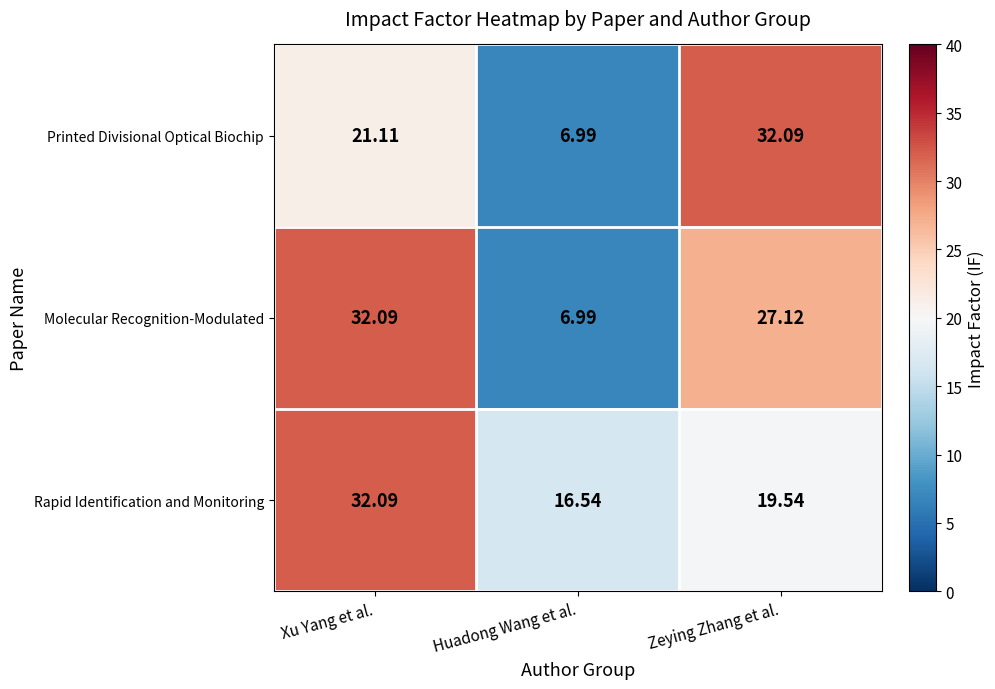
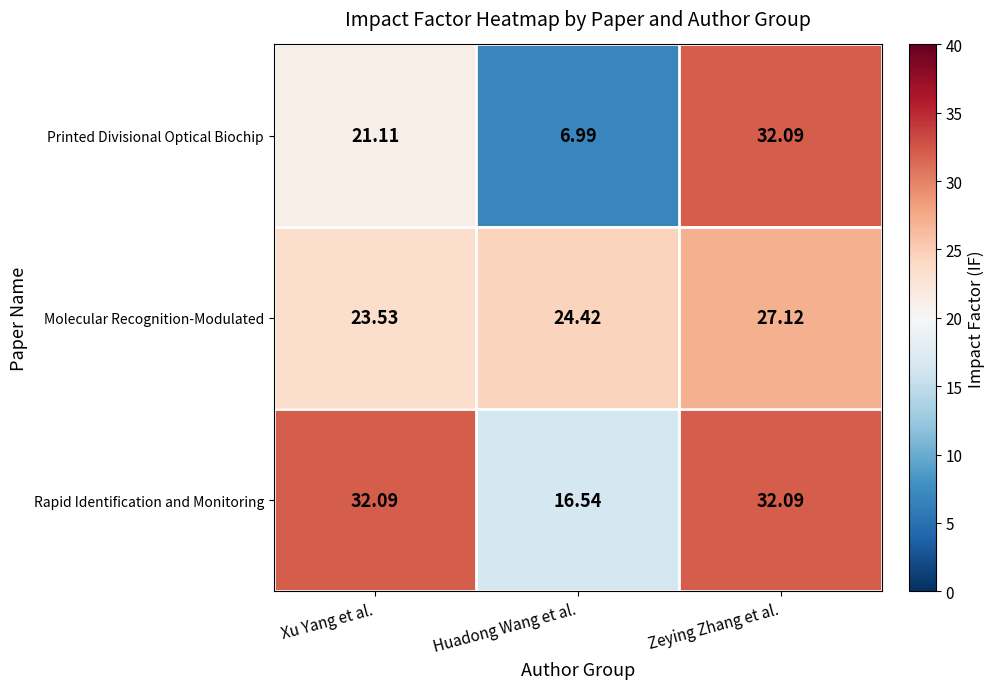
  {
    "Printed Divisional Optical Biochip": {
      "Xu Yang et al.": 21.11,
      "Huadong Wang et al.": 6.99,
      "Zeying Zhang et al.": 32.09
    },
    "Molecular Recognition-Modulated": {
-     "Xu Yang et al.": 32.09,
-     "Huadong Wang et al.": 6.99,
+     "Xu Yang et al.": 23.53,
+     "Huadong Wang et al.": 24.42,
      "Zeying Zhang et al.": 27.12
    },
    "Rapid Identification and Monitoring": {
      "Xu Yang et al.": 32.09,
      "Huadong Wang et al.": 16.54,
-     "Zeying Zhang et al.": 19.54
+     "Zeying Zhang et al.": 32.09
    }
  }
